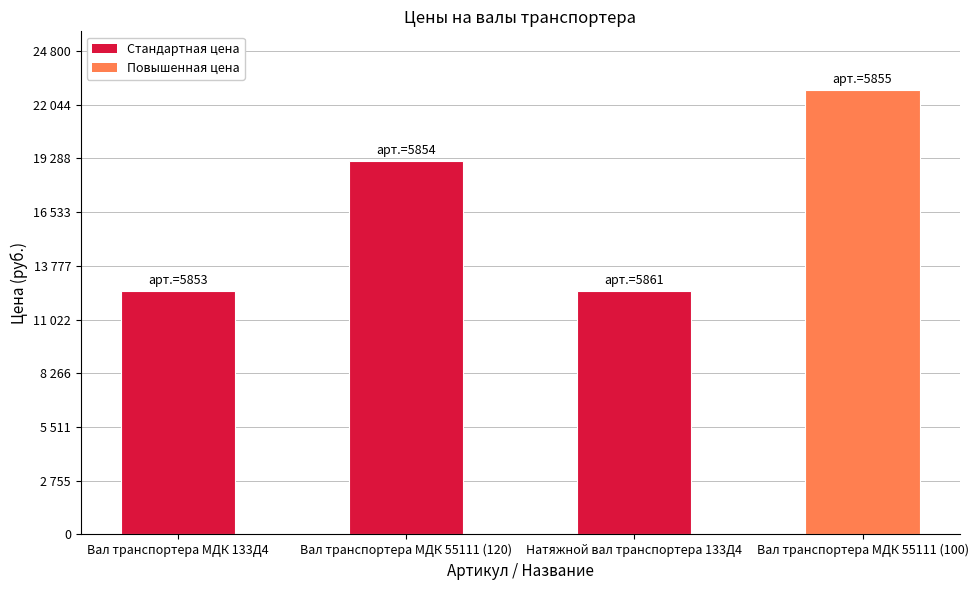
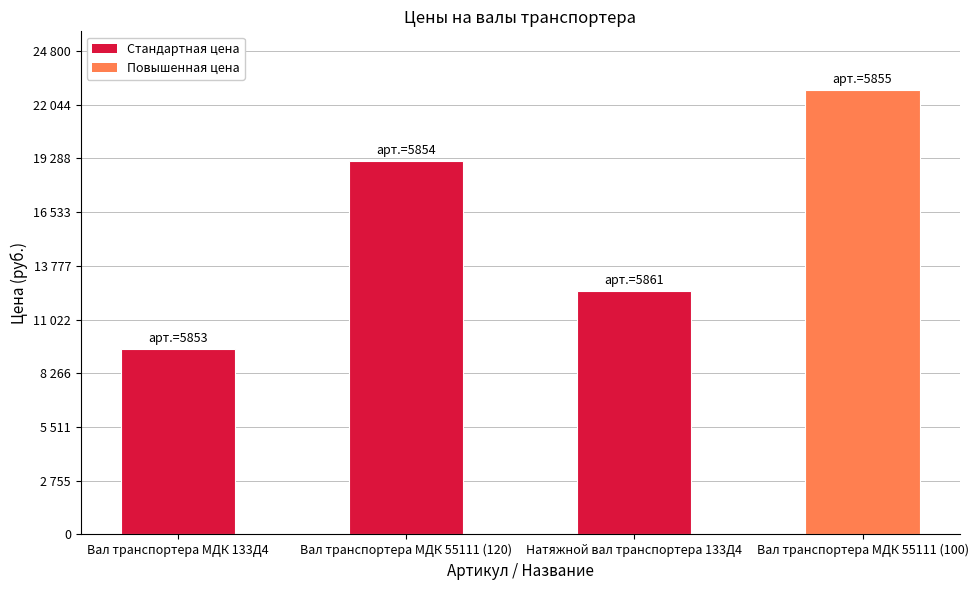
  {
-   "Вал транспортера МДК 133Д4": 12500
+   "Вал транспортера МДК 133Д4": 9500
  }
